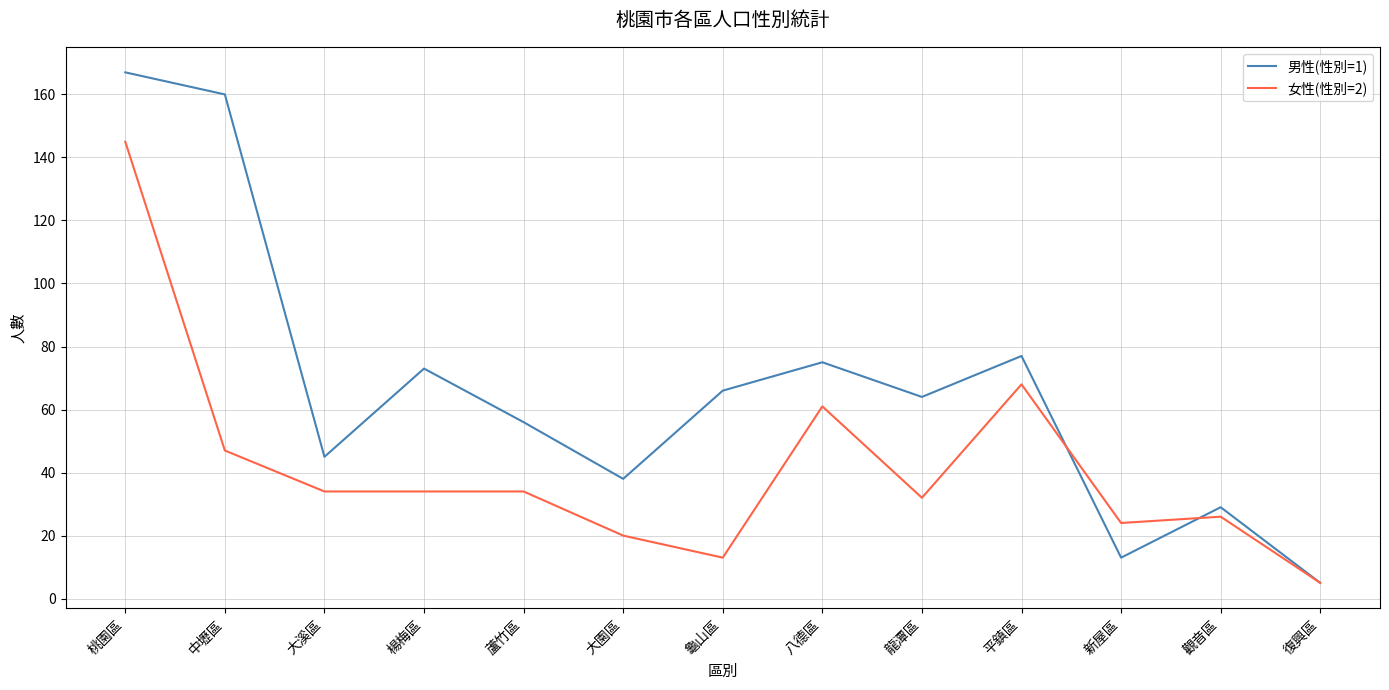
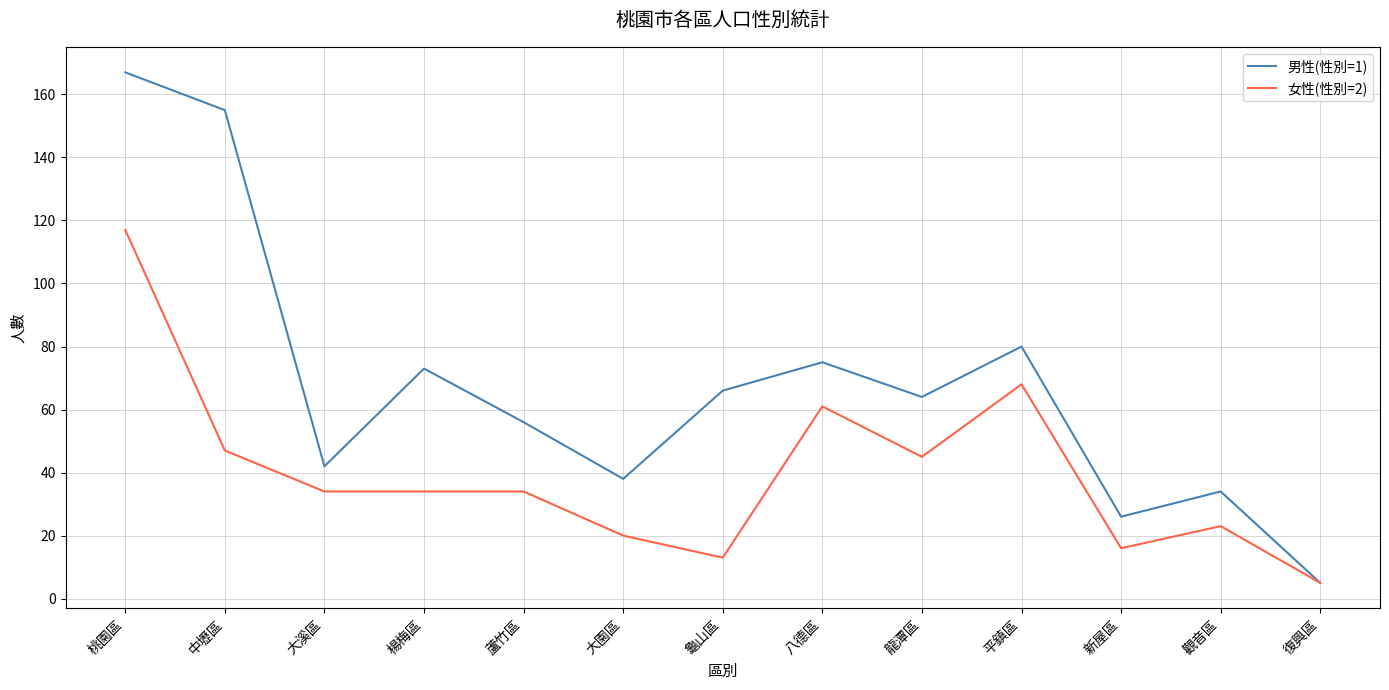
  {
    "男性(性別=1)": {
      "桃園區": 167,
-     "中壢區": 160,
-     "大溪區": 45,
+     "中壢區": 155,
+     "大溪區": 42,
      "楊梅區": 73,
      "蘆竹區": 56,
      "大園區": 38,
      "龜山區": 66,
      "八德區": 75,
      "龍潭區": 64,
-     "平鎮區": 77,
-     "新屋區": 13,
-     "觀音區": 29
+     "平鎮區": 80,
+     "新屋區": 26,
+     "觀音區": 34
    },
    "女性(性別=2)": {
-     "桃園區": 145,
+     "桃園區": 117,
      "中壢區": 47,
      "大溪區": 34,
      "楊梅區": 34,
      "蘆竹區": 34,
      "大園區": 20,
      "龜山區": 13,
      "八德區": 61,
-     "龍潭區": 32,
+     "龍潭區": 45,
      "平鎮區": 68,
-     "新屋區": 24,
-     "觀音區": 26
+     "新屋區": 16,
+     "觀音區": 23
    }
  }
